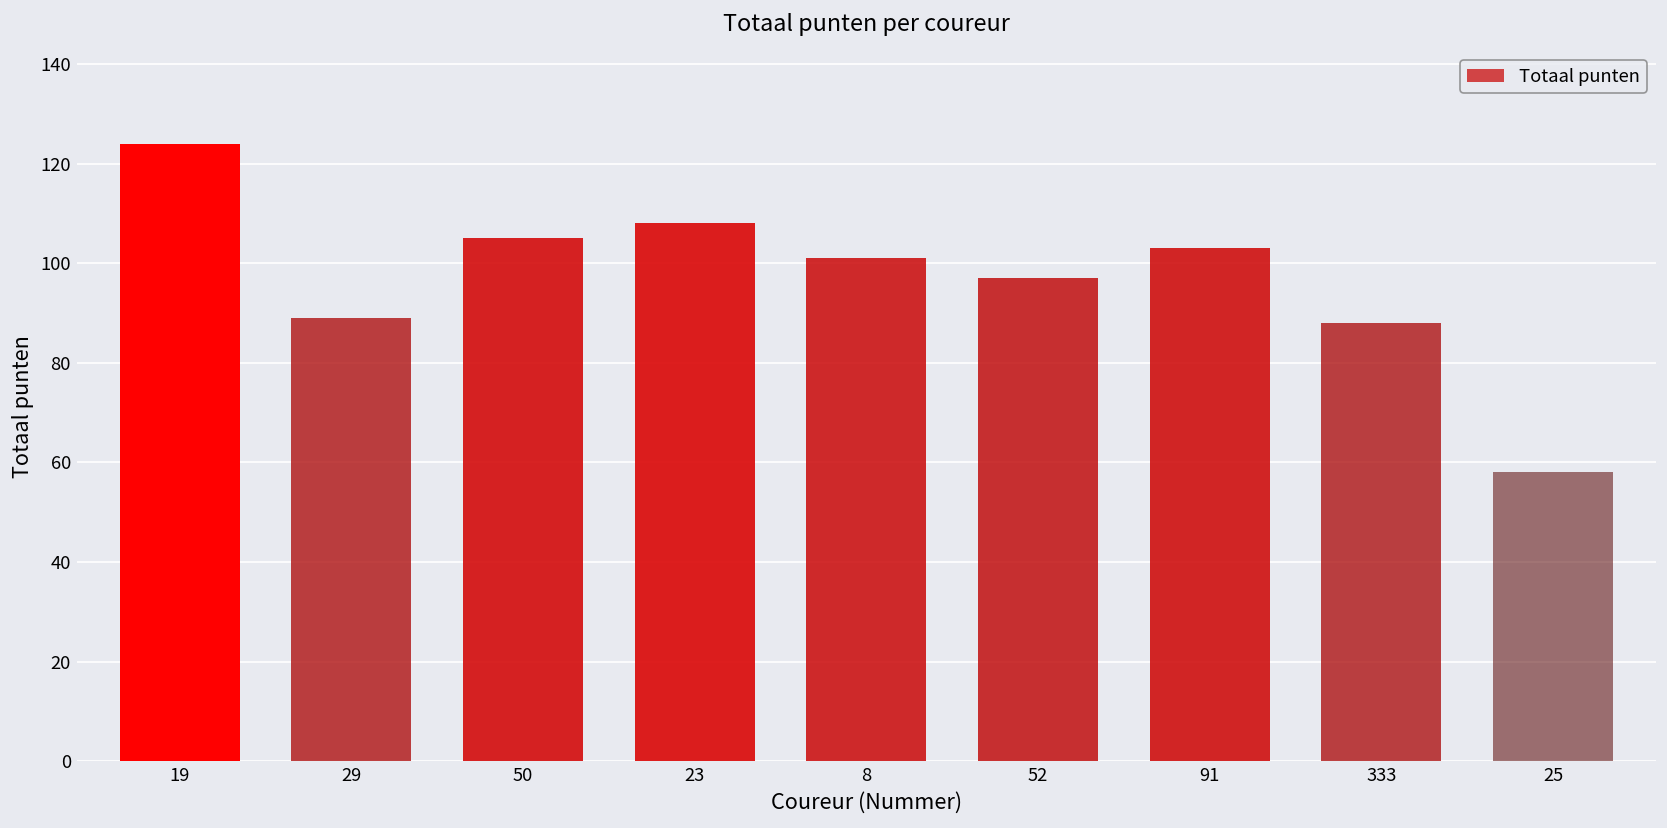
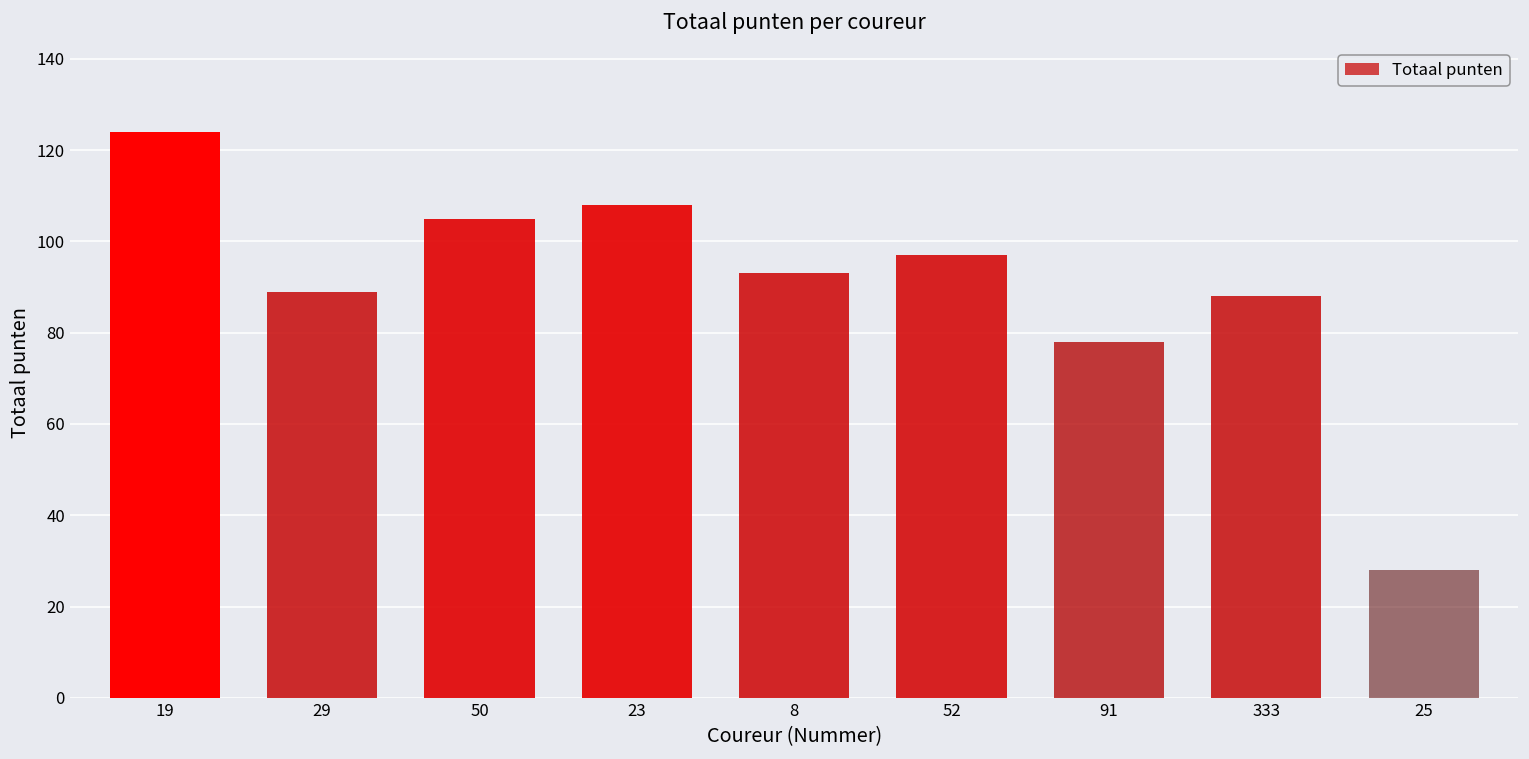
  {
    "19": 124,
    "29": 89,
    "50": 105,
    "23": 108,
-   "8": 101,
+   "8": 93,
    "52": 97,
-   "91": 103,
+   "91": 78,
    "333": 88,
-   "25": 58
+   "25": 28
  }
